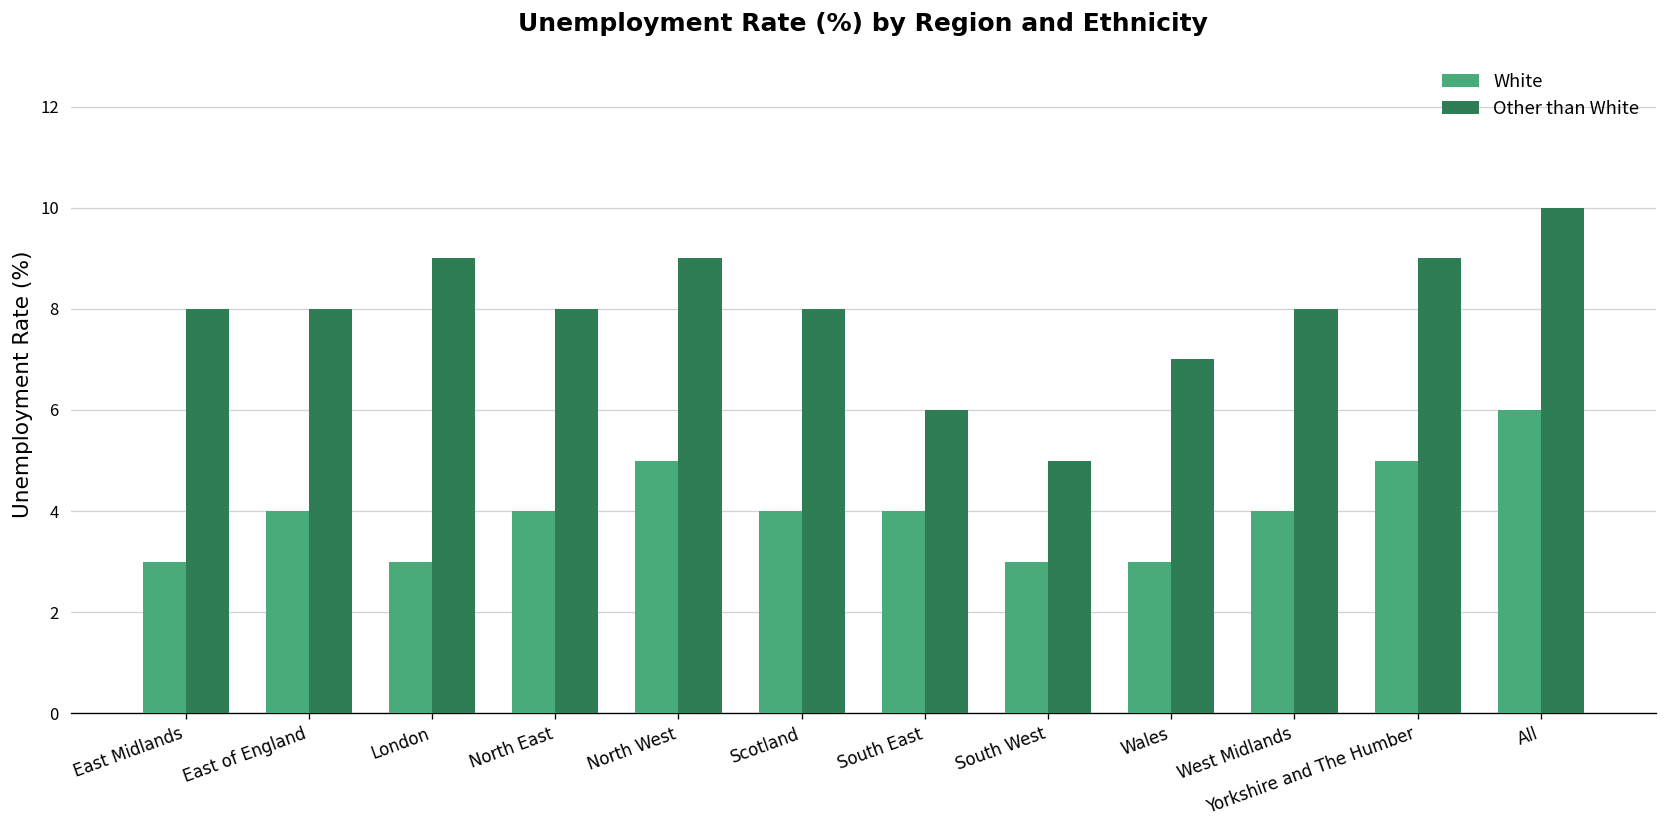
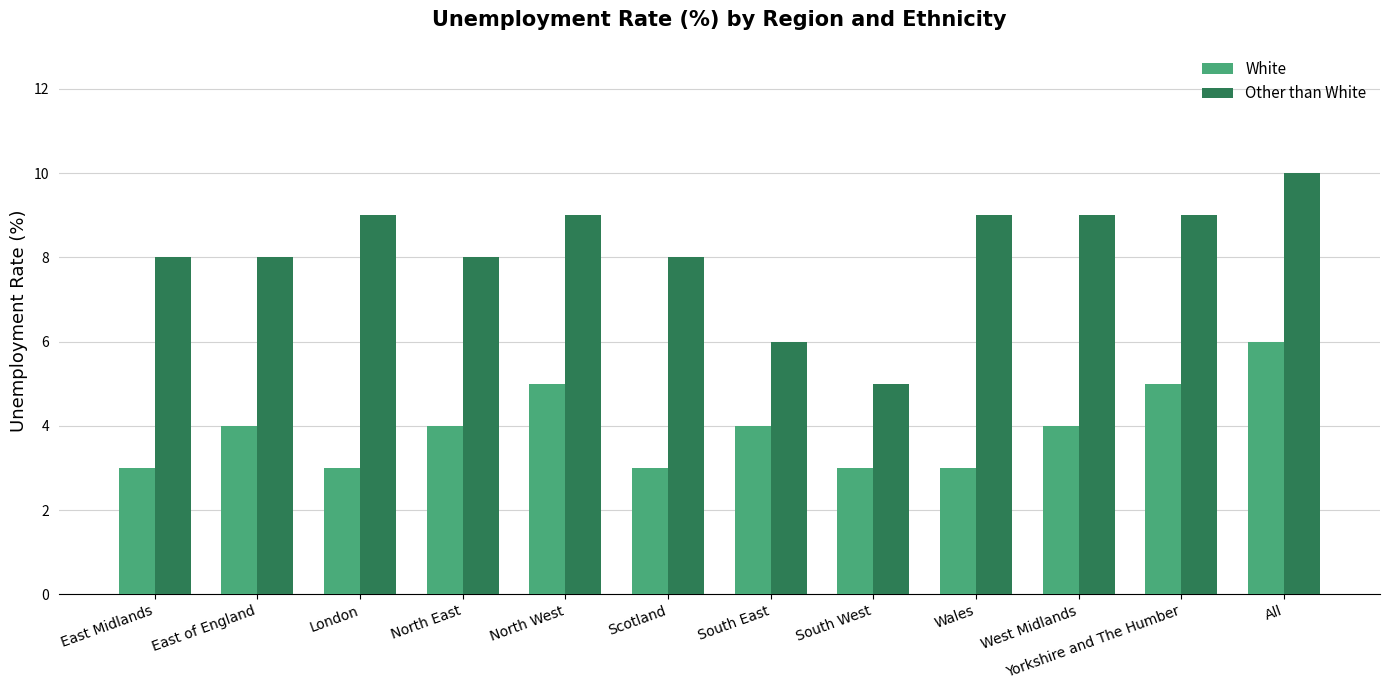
  {
    "White": {
      "East Midlands": 3,
      "East of England": 4,
      "London": 3,
      "North East": 4,
      "North West": 5,
-     "Scotland": 4,
+     "Scotland": 3,
      "South East": 4,
      "South West": 3,
      "Wales": 3,
      "West Midlands": 4,
      "Yorkshire and The Humber": 5,
      "All": 6
    },
    "Other than White": {
      "East Midlands": 8,
      "East of England": 8,
      "London": 9,
      "North East": 8,
      "North West": 9,
      "Scotland": 8,
      "South East": 6,
      "South West": 5,
-     "Wales": 7,
-     "West Midlands": 8,
+     "Wales": 9,
+     "West Midlands": 9,
      "Yorkshire and The Humber": 9,
      "All": 10
    }
  }
